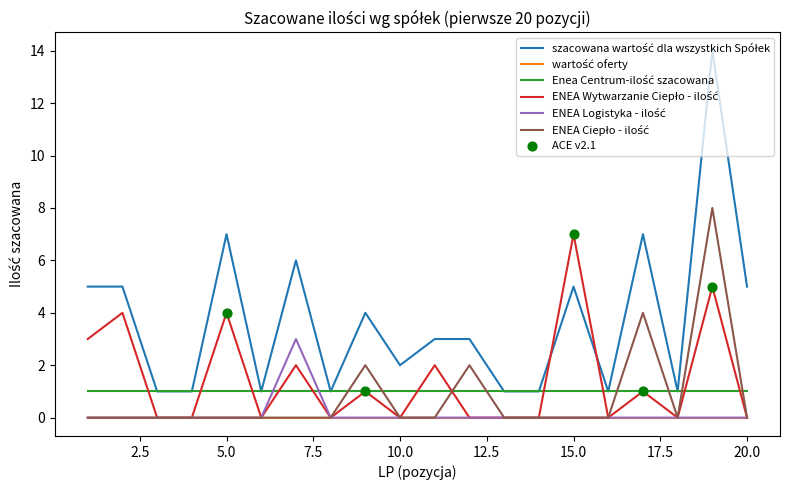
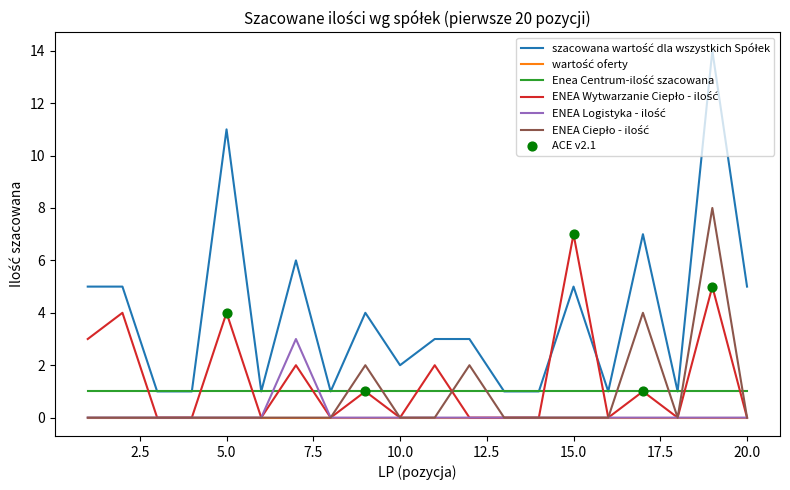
  {
    "szacowana wartość dla wszystkich Spółek": {
-     "5.0": 7,
+     "5.0": 11,
      "10.0": 2,
      "15.0": 5,
      "20.0": 5
    },
    "Enea Centrum-ilość szacowana": {
      "5.0": 1,
      "10.0": 1,
      "15.0": 1,
      "20.0": 1
    }
  }
